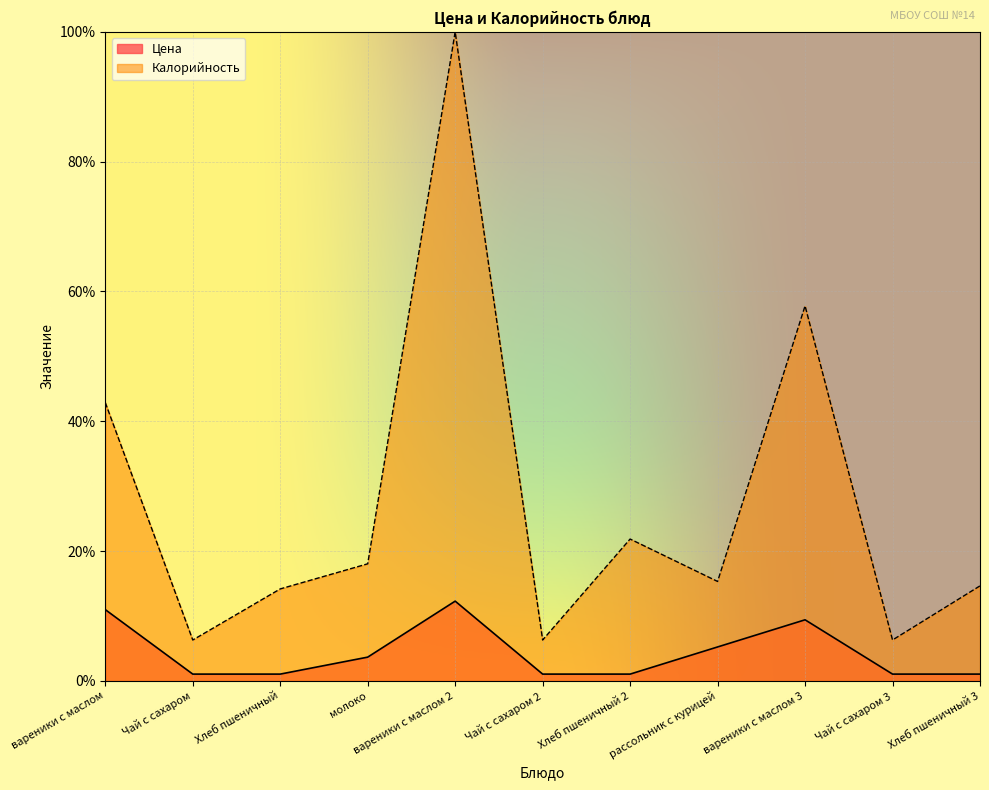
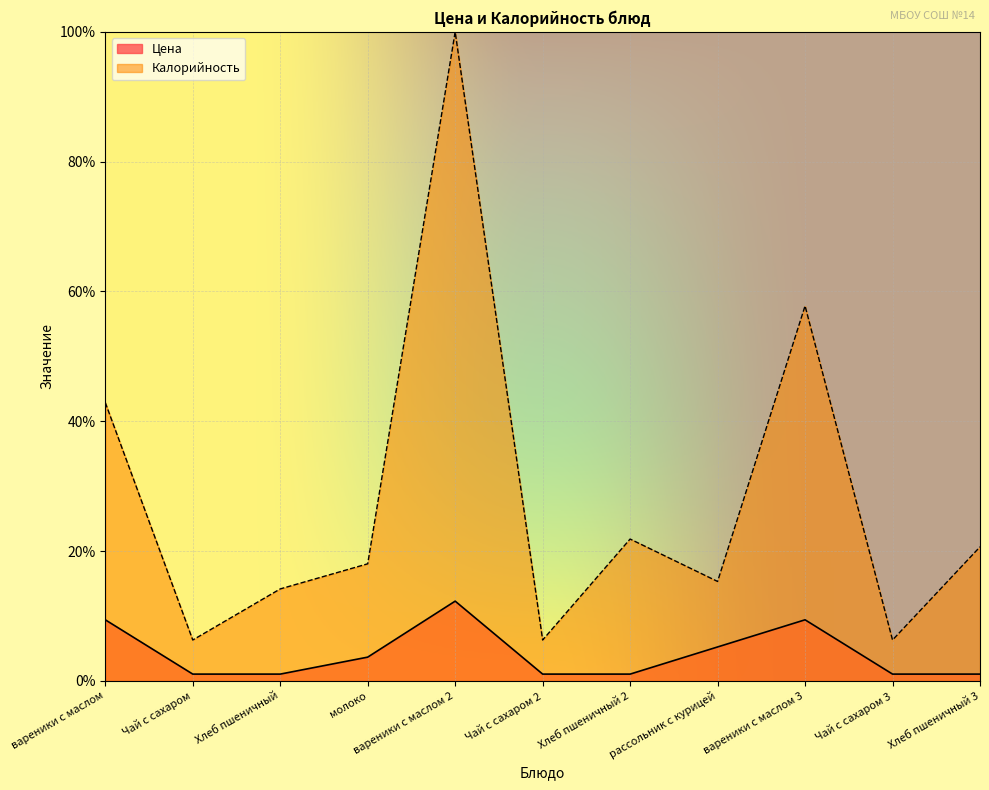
  {
    "Цена": {
-     "вареники с маслом": "11%",
+     "вареники с маслом": "9%",
      "Чай с сахаром": "1%",
      "Хлеб пшеничный": "1%",
      "молоко": "4%",
      "вареники с маслом 2": "12%",
      "Чай с сахаром 2": "1%",
      "Хлеб пшеничный 2": "1%",
      "рассольник с курицей": "5%",
      "вареники с маслом 3": "9%",
      "Чай с сахаром 3": "1%",
      "Хлеб пшеничный 3": "1%"
    },
    "Калорийность": {
      "вареники с маслом": "43%",
      "Чай с сахаром": "6%",
      "Хлеб пшеничный": "14%",
      "молоко": "18%",
      "вареники с маслом 2": "100%",
      "Чай с сахаром 2": "6%",
      "Хлеб пшеничный 2": "22%",
      "рассольник с курицей": "15%",
      "вареники с маслом 3": "58%",
      "Чай с сахаром 3": "6%",
-     "Хлеб пшеничный 3": "15%"
+     "Хлеб пшеничный 3": "21%"
    }
  }
